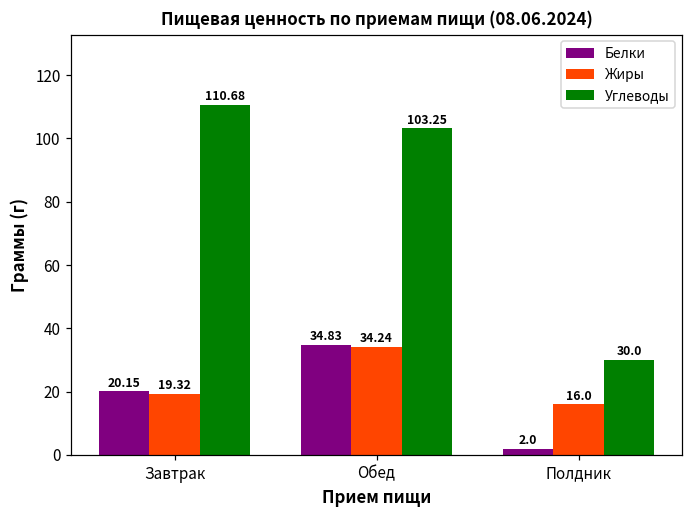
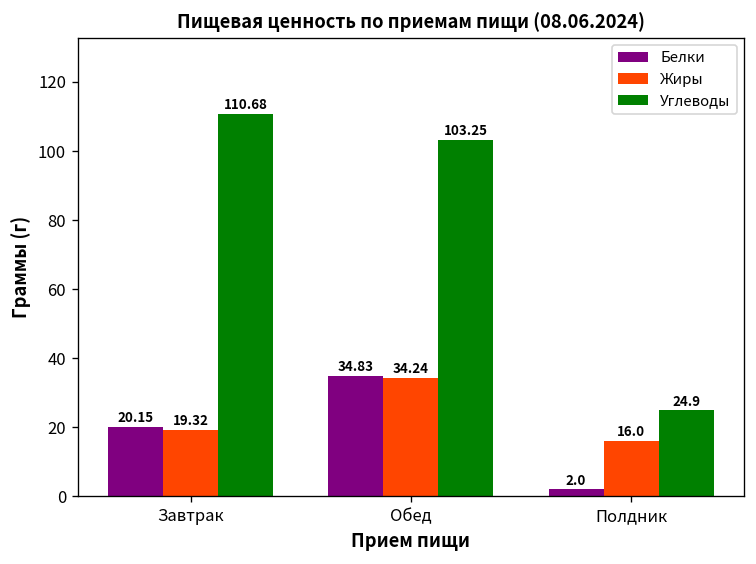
  {
    "Белки": {
      "Завтрак": 20.15,
      "Обед": 34.83,
      "Полдник": 2.0
    },
    "Жиры": {
      "Завтрак": 19.32,
      "Обед": 34.24,
      "Полдник": 16.0
    },
    "Углеводы": {
      "Завтрак": 110.68,
      "Обед": 103.25,
-     "Полдник": 30.0
+     "Полдник": 24.9
    }
  }
